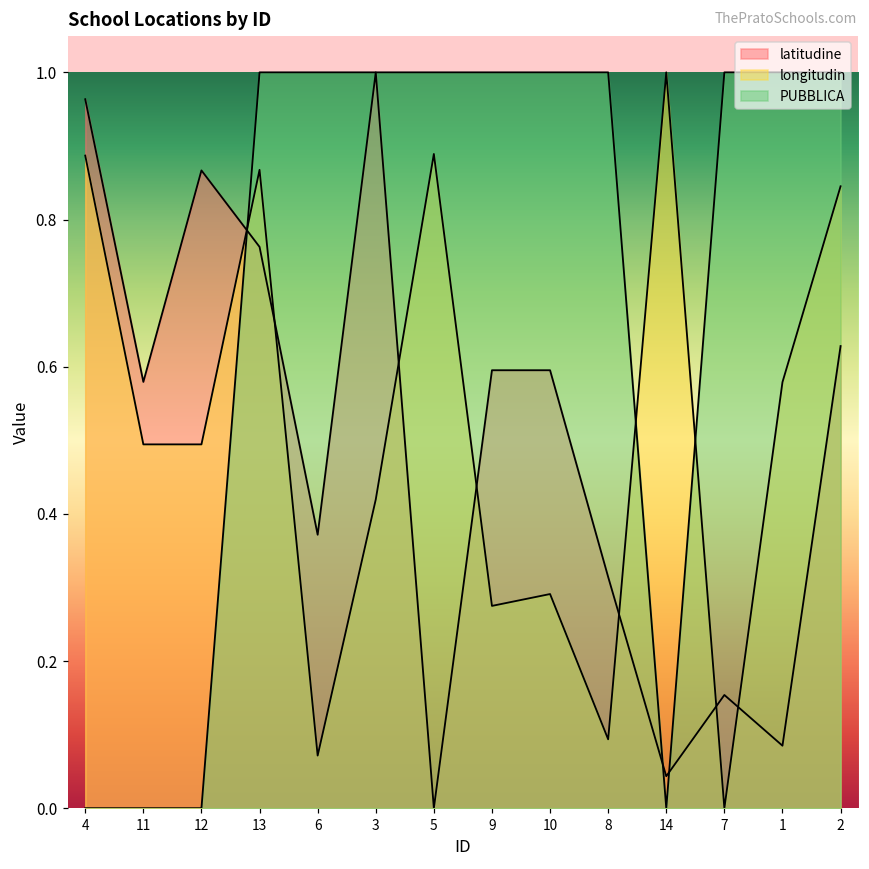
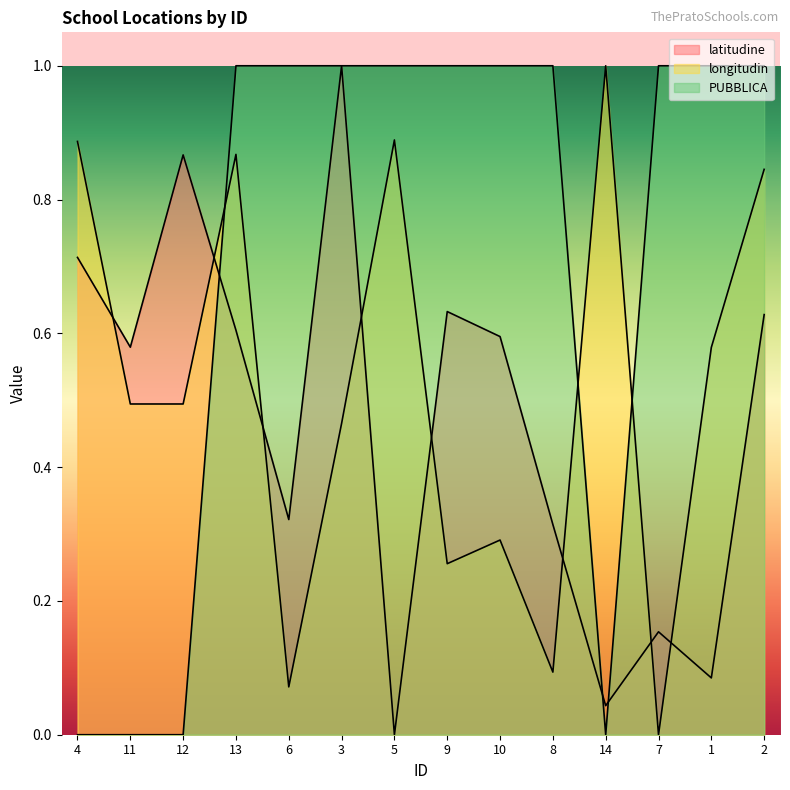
  {
    "latitudine": {
-     "4": 0.96,
+     "4": 0.71,
      "11": 0.58,
      "12": 0.87,
-     "13": 0.76,
-     "6": 0.37,
+     "13": 0.60,
+     "6": 0.32,
      "5": 0.00,
-     "9": 0.60,
+     "9": 0.63,
      "10": 0.60,
      "8": 0.31,
      "14": 0.04,
      "7": 0.15,
      "1": 0.08,
      "2": 0.63
    },
    "longitudin": {
      "4": 0.89,
      "11": 0.49,
      "12": 0.49,
      "13": 0.87,
      "6": 0.07,
-     "3": 0.42,
+     "3": 0.47,
      "5": 0.89,
-     "9": 0.27,
+     "9": 0.26,
      "10": 0.29,
      "8": 0.09,
      "14": 1.00,
      "7": 0.00,
      "1": 0.58,
      "2": 0.85
    },
    "PUBBLICA": {
      "4": 0.00,
      "11": 0.00,
      "12": 0.00,
      "13": 1.00,
      "6": 1.00,
      "5": 1.00,
      "9": 1.00,
      "10": 1.00,
      "8": 1.00,
      "14": 0.00,
      "7": 1.00
    }
  }
